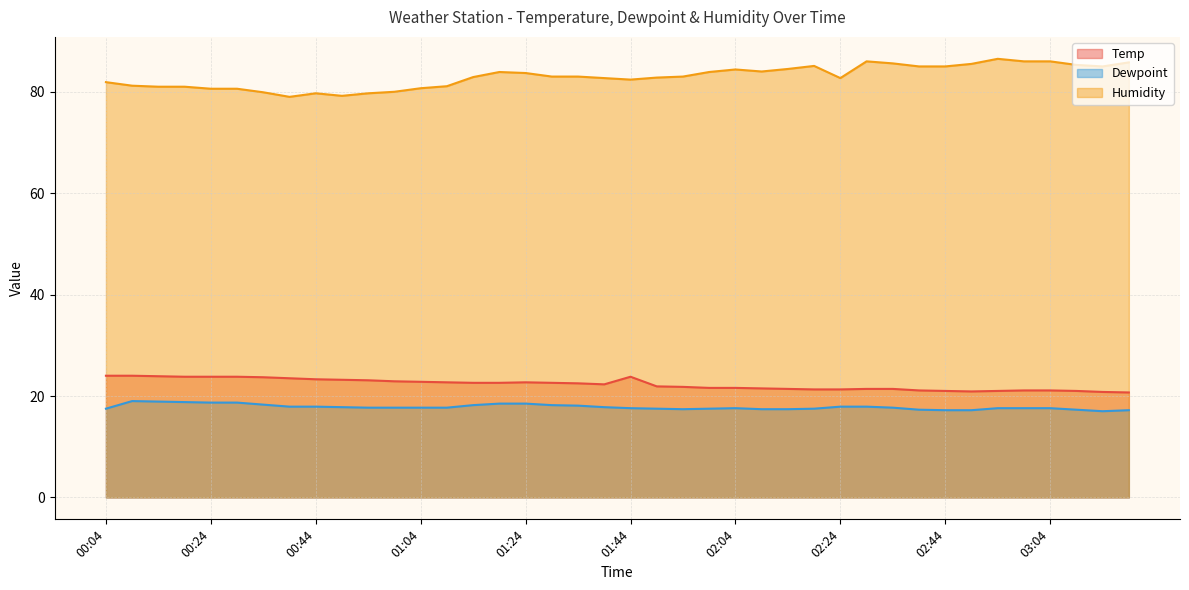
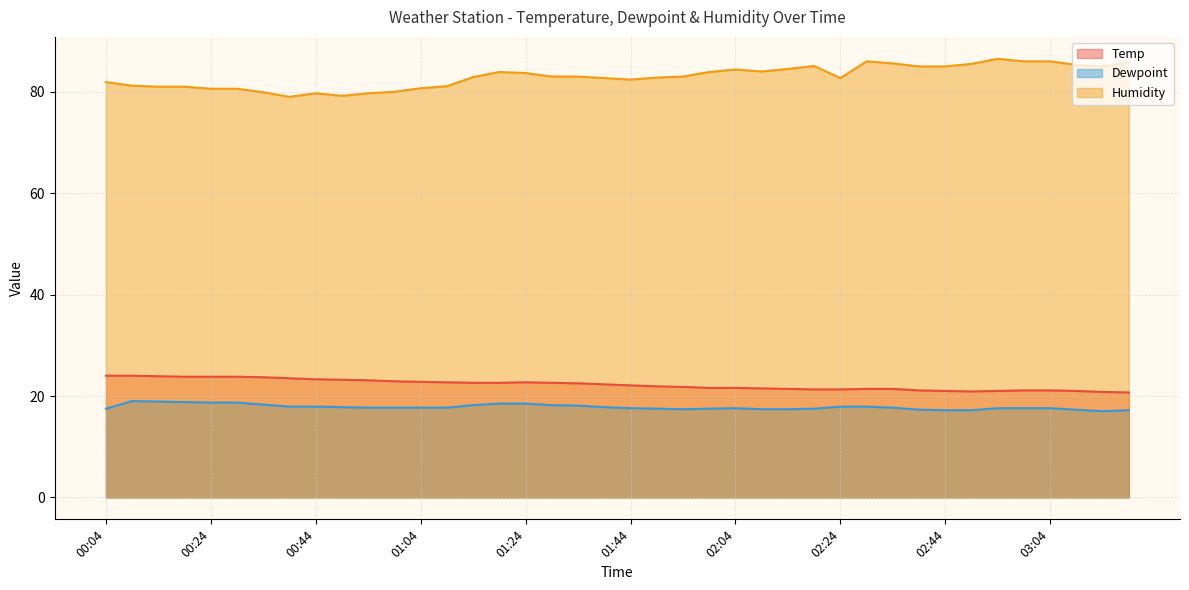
  {
    "Temp": {
      "00:04": 24,
      "00:24": 24,
      "00:44": 23,
      "01:04": 23,
      "01:24": 23,
-     "01:44": 24,
+     "01:44": 22,
      "02:04": 22,
      "02:24": 21,
      "02:44": 21,
      "03:04": 21
    },
    "Dewpoint": {
      "00:04": 18,
      "00:24": 19,
      "00:44": 18,
      "01:04": 18,
      "01:24": 19,
      "01:44": 18,
      "02:04": 18,
      "02:24": 18,
      "02:44": 17,
      "03:04": 18
    },
    "Humidity": {
      "00:04": 82,
      "00:24": 81,
      "00:44": 80,
      "01:04": 81,
      "01:24": 84,
      "01:44": 82,
      "02:04": 84,
      "02:24": 83,
      "02:44": 85,
      "03:04": 86
    }
  }
